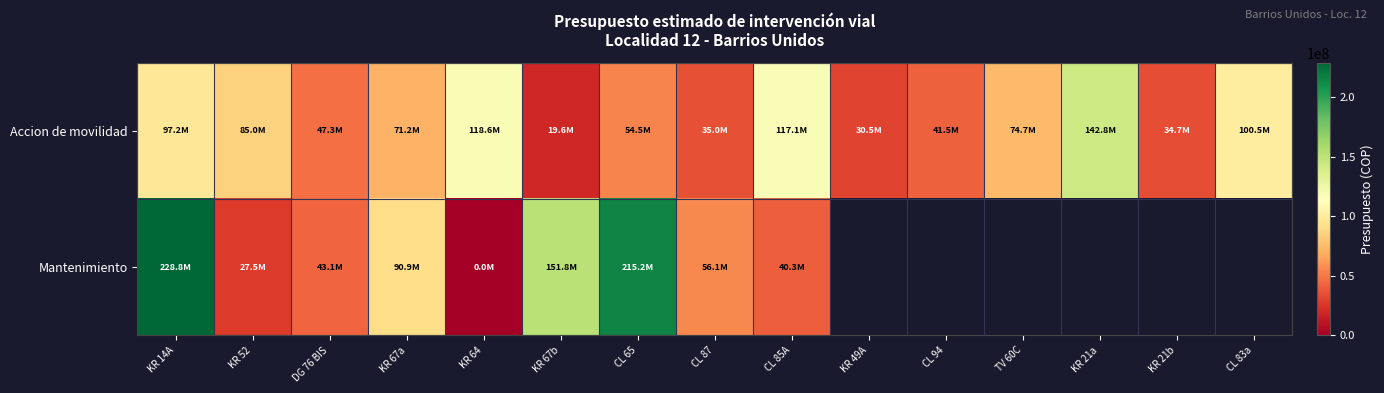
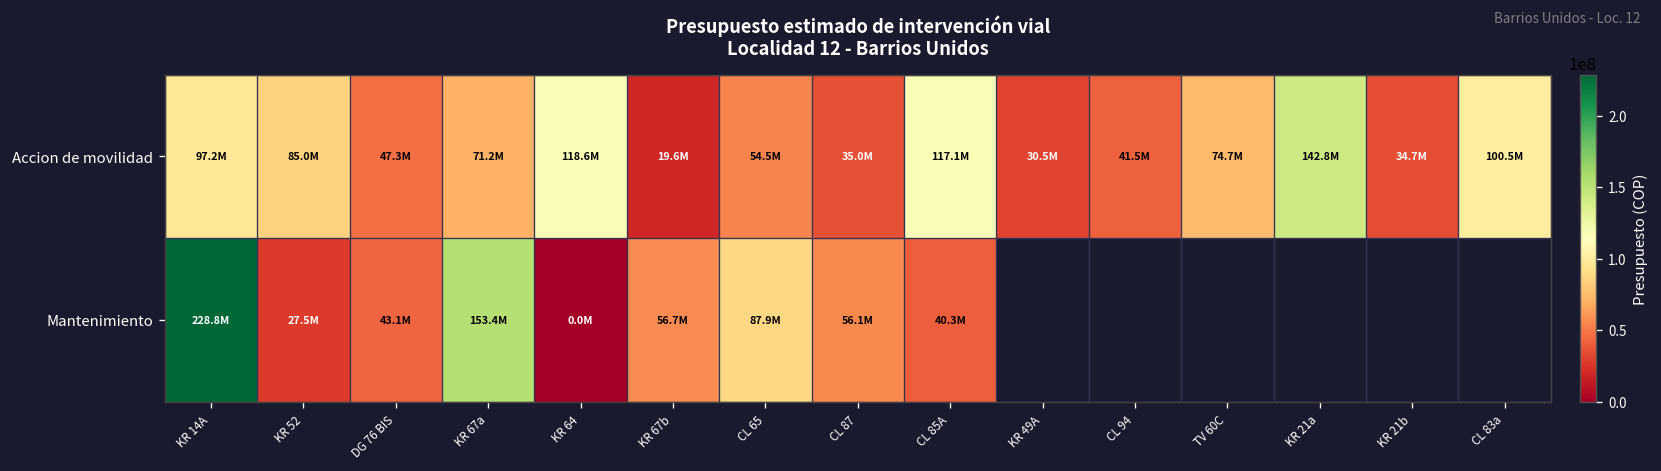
  {
    "Accion de movilidad": {
      "KR 14A": "97.2M",
      "KR 52": "85.0M",
      "DG 76 BIS": "47.3M",
      "KR 67a": "71.2M",
      "KR 64": "118.6M",
      "KR 67b": "19.6M",
      "CL 65": "54.5M",
      "CL 87": "35.0M",
      "CL 85A": "117.1M",
      "KR 49A": "30.5M",
      "CL 94": "41.5M",
      "TV 60C": "74.7M",
      "KR 21a": "142.8M",
      "KR 21b": "34.7M",
      "CL 83a": "100.5M"
    },
    "Mantenimiento": {
      "KR 14A": "228.8M",
      "KR 52": "27.5M",
      "DG 76 BIS": "43.1M",
-     "KR 67a": "90.9M",
+     "KR 67a": "153.4M",
      "KR 64": "0.0M",
-     "KR 67b": "151.8M",
-     "CL 65": "215.2M",
+     "KR 67b": "56.7M",
+     "CL 65": "87.9M",
      "CL 87": "56.1M",
      "CL 85A": "40.3M"
    }
  }
